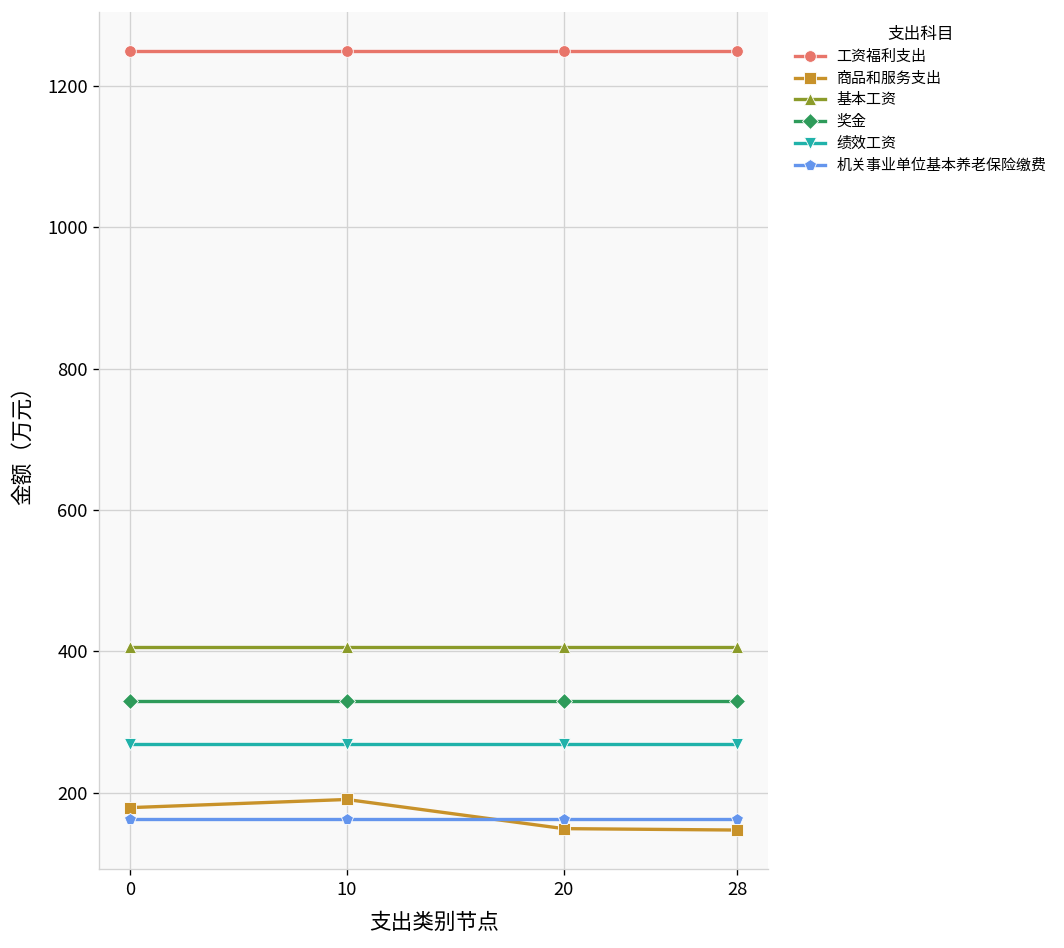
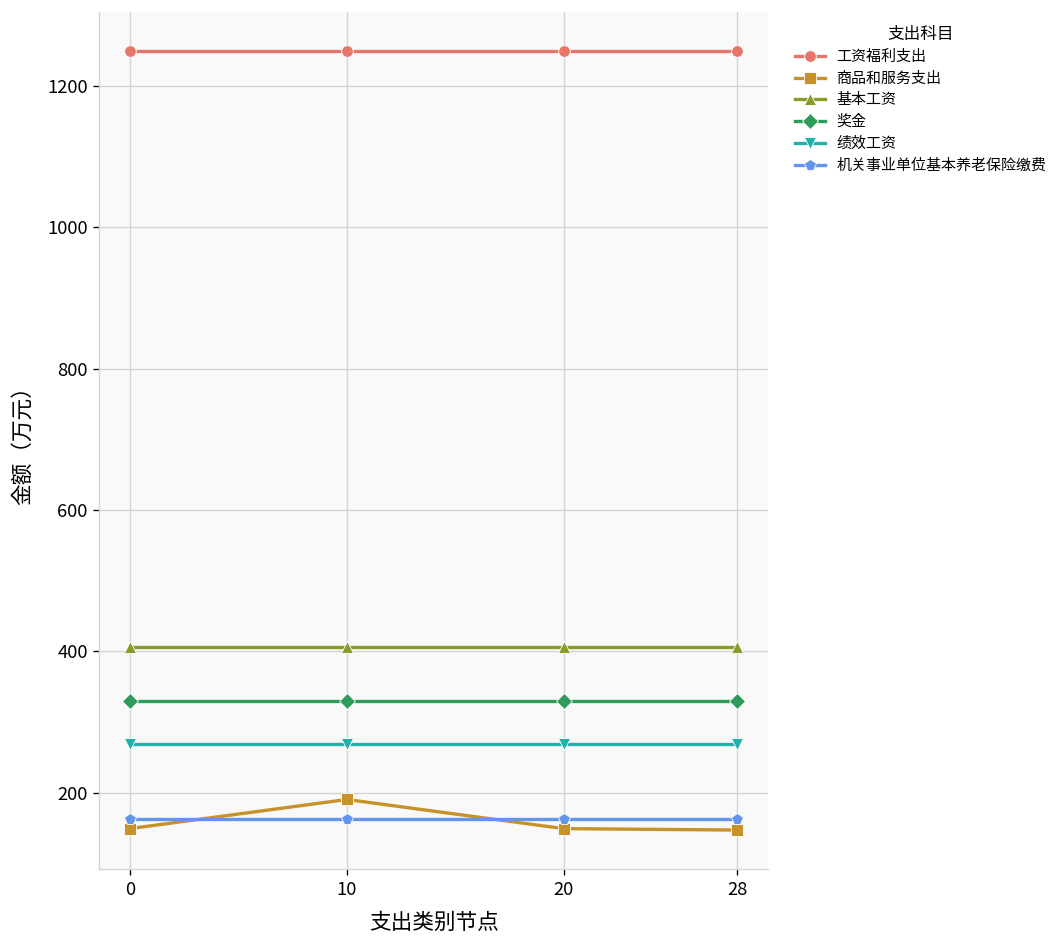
  {
    "工资福利支出": {
      "0": 1250,
      "10": 1250,
      "20": 1250,
      "28": 1250
    },
    "商品和服务支出": {
-     "0": 180,
+     "0": 150,
      "10": 190,
      "20": 150,
      "28": 150
    },
    "基本工资": {
      "0": 410,
      "10": 410,
      "20": 410,
      "28": 410
    },
    "奖金": {
      "0": 330,
      "10": 330,
      "20": 330,
      "28": 330
    },
    "绩效工资": {
      "0": 270,
      "10": 270,
      "20": 270,
      "28": 270
    },
    "机关事业单位基本养老保险缴费": {
      "0": 160,
      "10": 160,
      "20": 160,
      "28": 160
    }
  }
